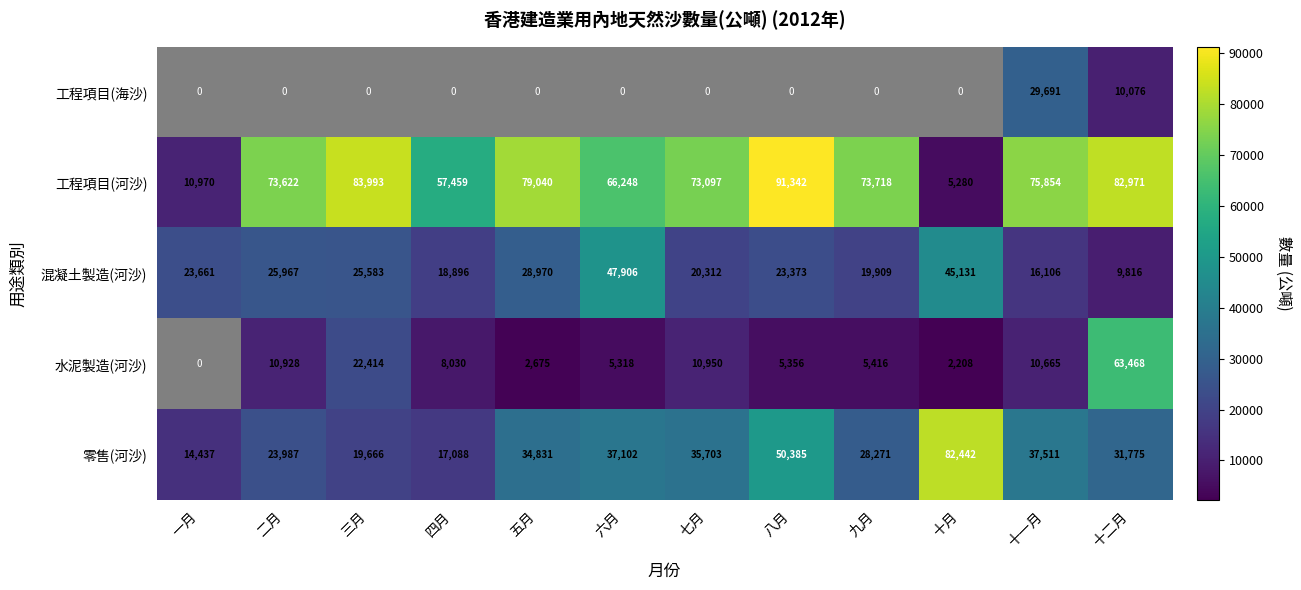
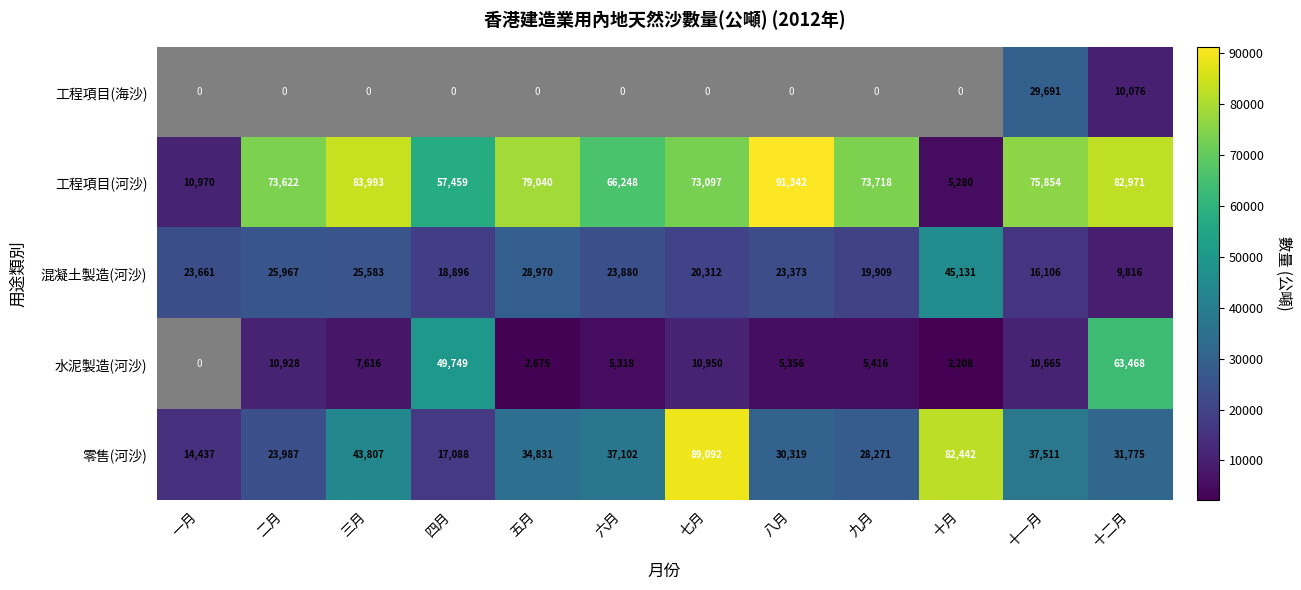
  {
    "工程項目(海沙)": {
      "十一月": "29,691",
      "十二月": "10,076"
    },
    "工程項目(河沙)": {
      "一月": "10,970",
      "二月": "73,622",
      "三月": "83,993",
      "四月": "57,459",
      "五月": "79,040",
      "六月": "66,248",
      "七月": "73,097",
      "八月": "91,342",
      "九月": "73,718",
      "十月": "5,280",
      "十一月": "75,854",
      "十二月": "82,971"
    },
    "混凝土製造(河沙)": {
      "一月": "23,661",
      "二月": "25,967",
      "三月": "25,583",
      "四月": "18,896",
      "五月": "28,970",
-     "六月": "47,906",
+     "六月": "23,880",
      "七月": "20,312",
      "八月": "23,373",
      "九月": "19,909",
      "十月": "45,131",
      "十一月": "16,106",
      "十二月": "9,816"
    },
    "水泥製造(河沙)": {
      "二月": "10,928",
-     "三月": "22,414",
-     "四月": "8,030",
+     "三月": "7,616",
+     "四月": "49,749",
      "五月": "2,675",
      "六月": "5,318",
      "七月": "10,950",
      "八月": "5,356",
      "九月": "5,416",
      "十月": "2,208",
      "十一月": "10,665",
      "十二月": "63,468"
    },
    "零售(河沙)": {
      "一月": "14,437",
      "二月": "23,987",
-     "三月": "19,666",
+     "三月": "43,807",
      "四月": "17,088",
      "五月": "34,831",
      "六月": "37,102",
-     "七月": "35,703",
-     "八月": "50,385",
+     "七月": "89,092",
+     "八月": "30,319",
      "九月": "28,271",
      "十月": "82,442",
      "十一月": "37,511",
      "十二月": "31,775"
    }
  }
